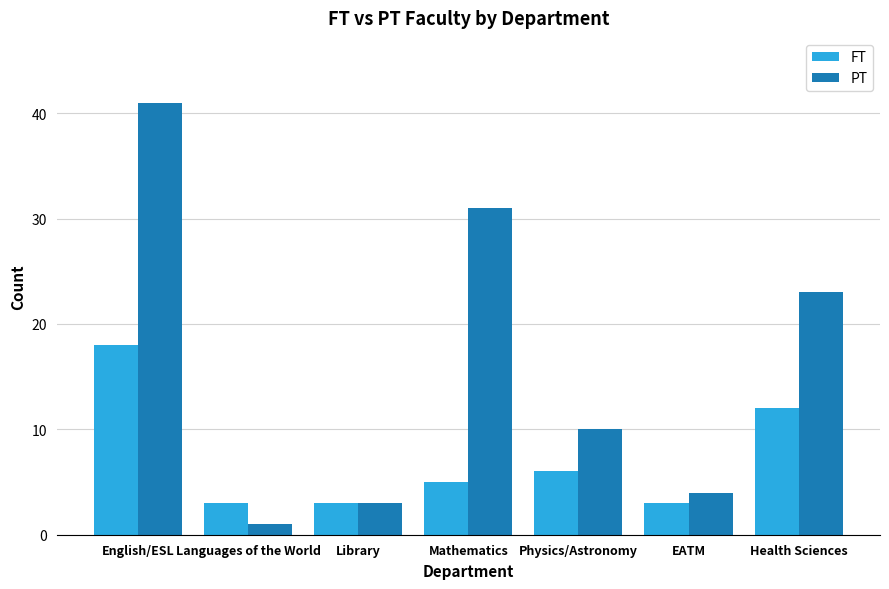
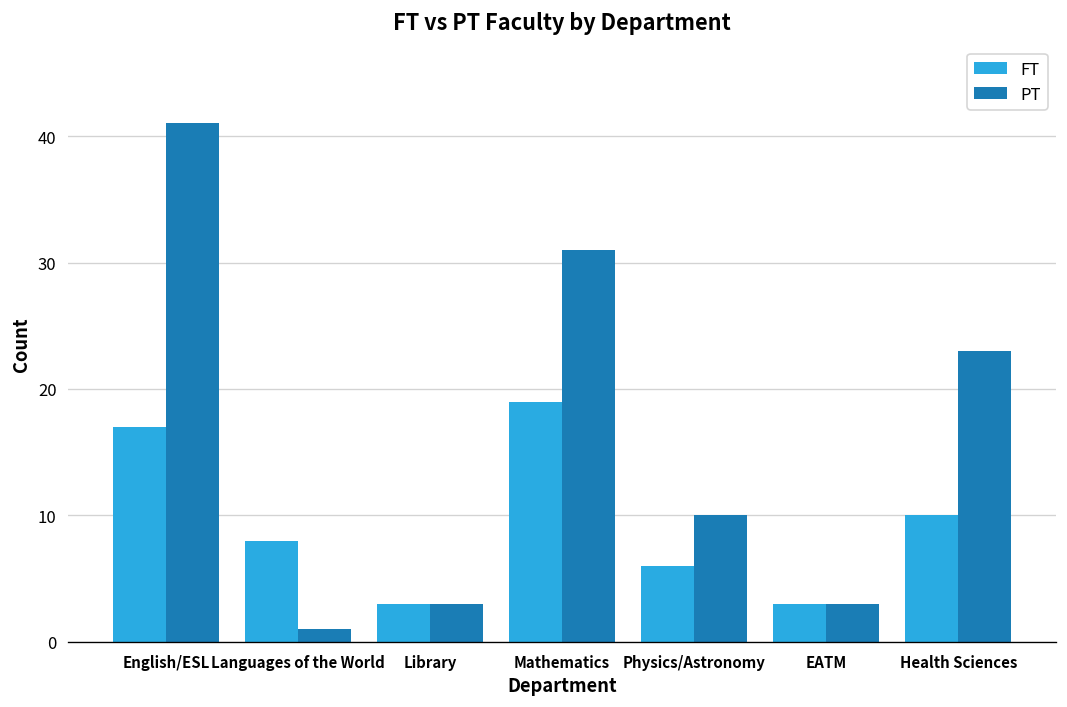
  {
    "FT": {
-     "English/ESL": 18,
-     "Languages of the World": 3,
+     "English/ESL": 17,
+     "Languages of the World": 8,
      "Library": 3,
-     "Mathematics": 5,
+     "Mathematics": 19,
      "Physics/Astronomy": 6,
      "EATM": 3,
-     "Health Sciences": 12
+     "Health Sciences": 10
    },
    "PT": {
      "English/ESL": 41,
      "Languages of the World": 1,
      "Library": 3,
      "Mathematics": 31,
      "Physics/Astronomy": 10,
-     "EATM": 4,
+     "EATM": 3,
      "Health Sciences": 23
    }
  }
